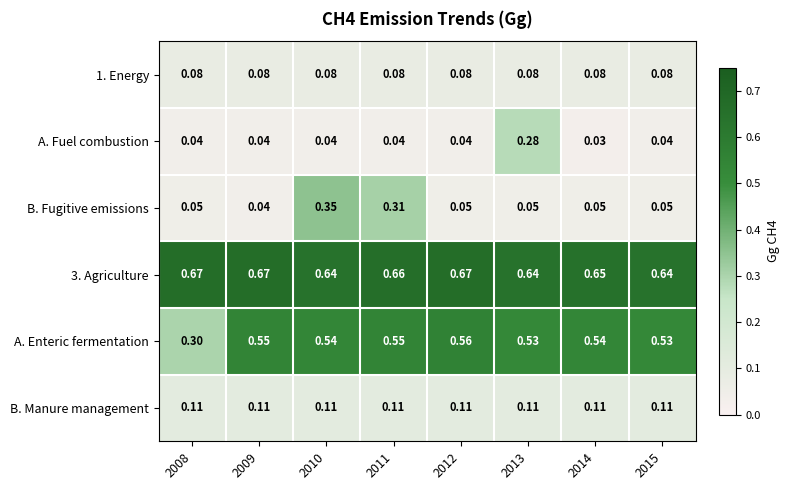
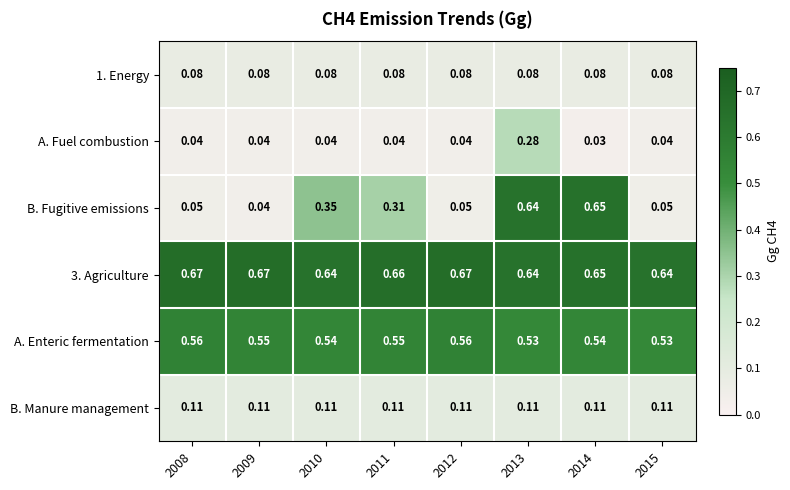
  {
    "1. Energy": {
      "2008": 0.08,
      "2009": 0.08,
      "2010": 0.08,
      "2011": 0.08,
      "2012": 0.08,
      "2013": 0.08,
      "2014": 0.08,
      "2015": 0.08
    },
    "A. Fuel combustion": {
      "2008": 0.04,
      "2009": 0.04,
      "2010": 0.04,
      "2011": 0.04,
      "2012": 0.04,
      "2013": 0.28,
      "2014": 0.03,
      "2015": 0.04
    },
    "B. Fugitive emissions": {
      "2008": 0.05,
      "2009": 0.04,
      "2010": 0.35,
      "2011": 0.31,
      "2012": 0.05,
-     "2013": 0.05,
-     "2014": 0.05,
+     "2013": 0.64,
+     "2014": 0.65,
      "2015": 0.05
    },
    "3. Agriculture": {
      "2008": 0.67,
      "2009": 0.67,
      "2010": 0.64,
      "2011": 0.66,
      "2012": 0.67,
      "2013": 0.64,
      "2014": 0.65,
      "2015": 0.64
    },
    "A. Enteric fermentation": {
-     "2008": 0.30,
+     "2008": 0.56,
      "2009": 0.55,
      "2010": 0.54,
      "2011": 0.55,
      "2012": 0.56,
      "2013": 0.53,
      "2014": 0.54,
      "2015": 0.53
    },
    "B. Manure management": {
      "2008": 0.11,
      "2009": 0.11,
      "2010": 0.11,
      "2011": 0.11,
      "2012": 0.11,
      "2013": 0.11,
      "2014": 0.11,
      "2015": 0.11
    }
  }
